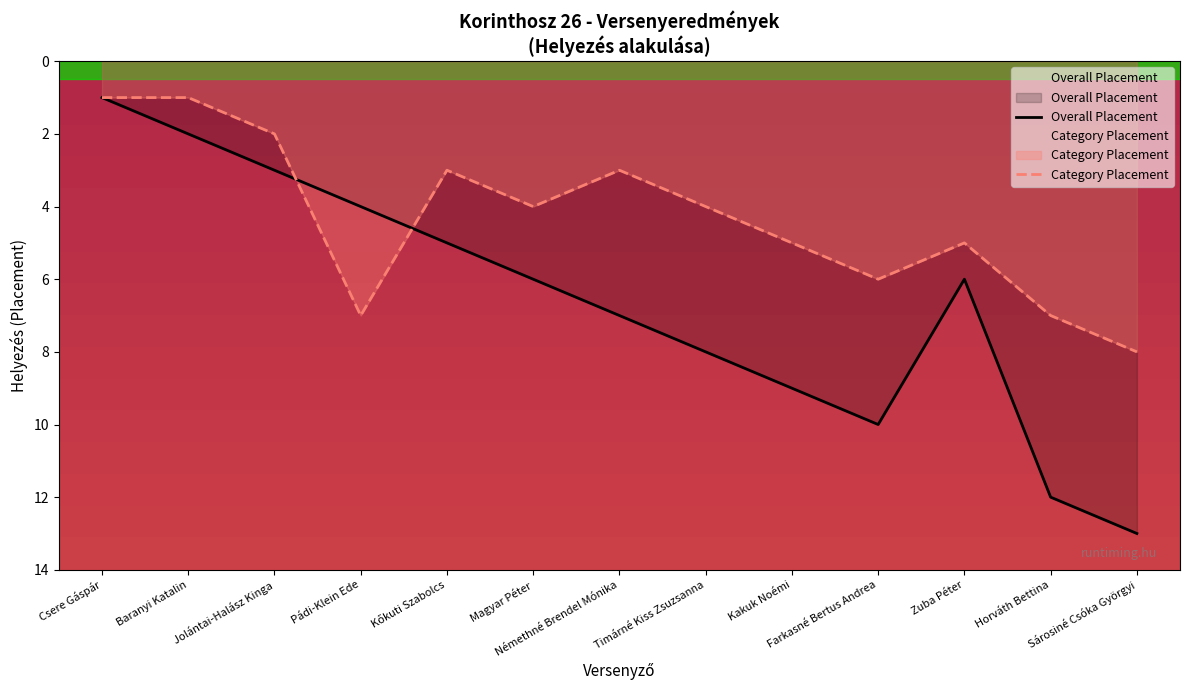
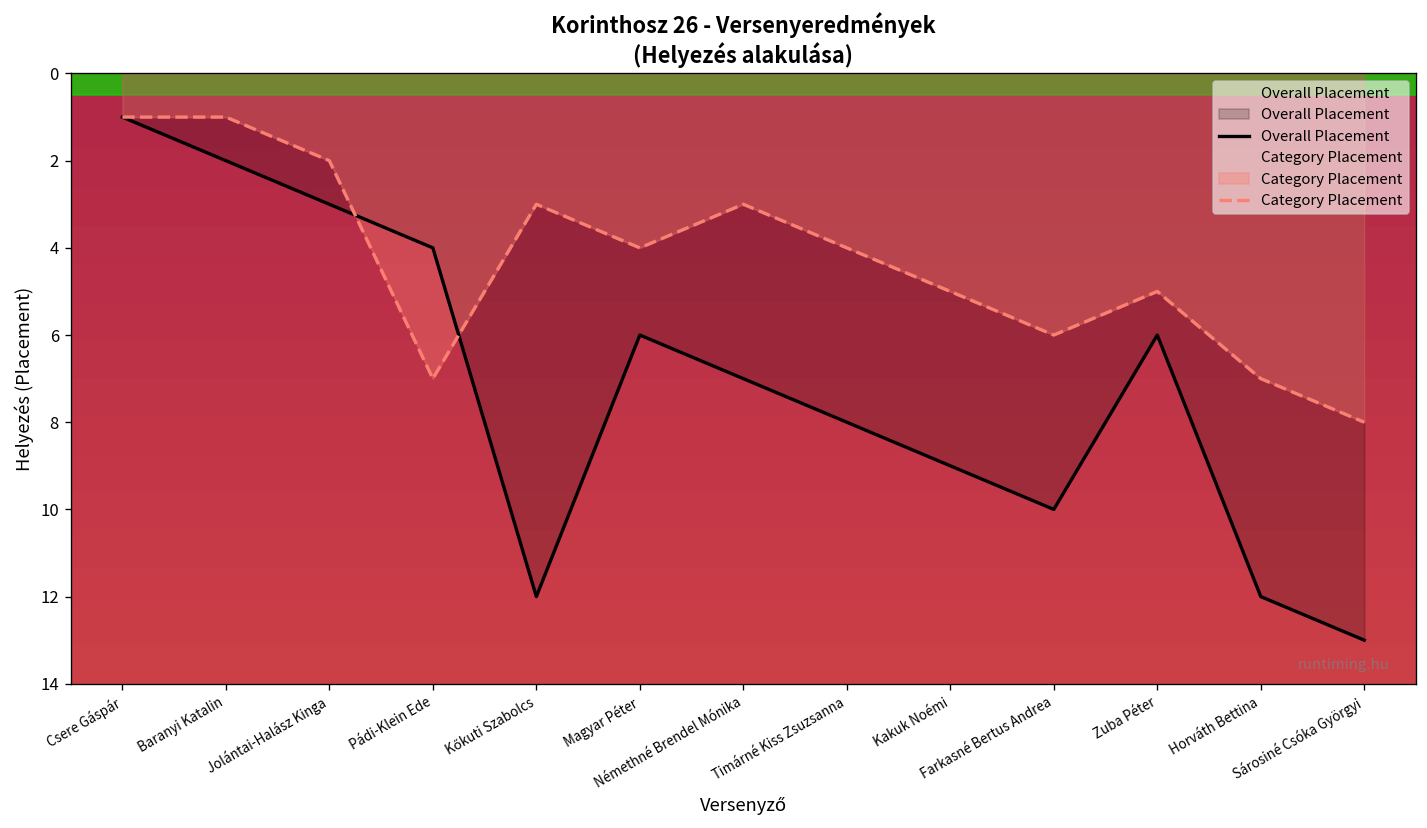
  {
    "Overall Placement": {
      "Baranyi Katalin": 2,
      "Jolántai-Halász Kinga": 3,
      "Pádi-Klein Ede": 4,
-     "Kőkuti Szabolcs": 5,
+     "Kőkuti Szabolcs": 12,
      "Magyar Péter": 6,
      "Némethné Brendel Mónika": 7,
      "Timárné Kiss Zsuzsanna": 8,
      "Kakuk Noémi": 9,
      "Farkasné Bertus Andrea": 10,
      "Zuba Péter": 6,
      "Horváth Bettina": 12,
      "Sárosiné Csóka Györgyi": 13
    },
    "Category Placement": {
      "Baranyi Katalin": 1,
      "Jolántai-Halász Kinga": 2,
      "Pádi-Klein Ede": 7,
      "Kőkuti Szabolcs": 3,
      "Magyar Péter": 4,
      "Némethné Brendel Mónika": 3,
      "Timárné Kiss Zsuzsanna": 4,
      "Kakuk Noémi": 5,
      "Farkasné Bertus Andrea": 6,
      "Zuba Péter": 5,
      "Horváth Bettina": 7,
      "Sárosiné Csóka Györgyi": 8
    }
  }
